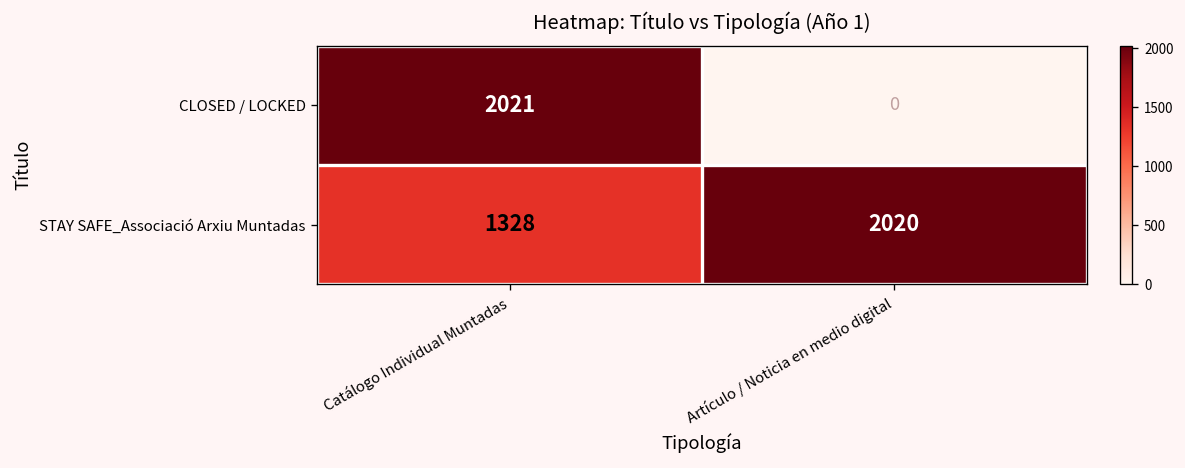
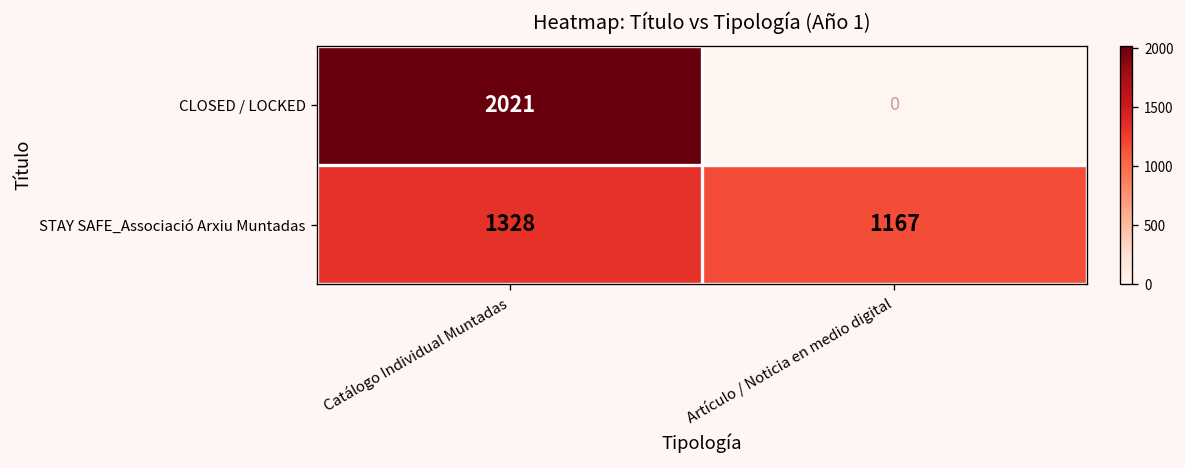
  {
    "CLOSED / LOCKED": {
      "Catálogo Individual Muntadas": 2021,
      "Artículo / Noticia en medio digital": 0
    },
    "STAY SAFE_Associació Arxiu Muntadas": {
      "Catálogo Individual Muntadas": 1328,
-     "Artículo / Noticia en medio digital": 2020
+     "Artículo / Noticia en medio digital": 1167
    }
  }
